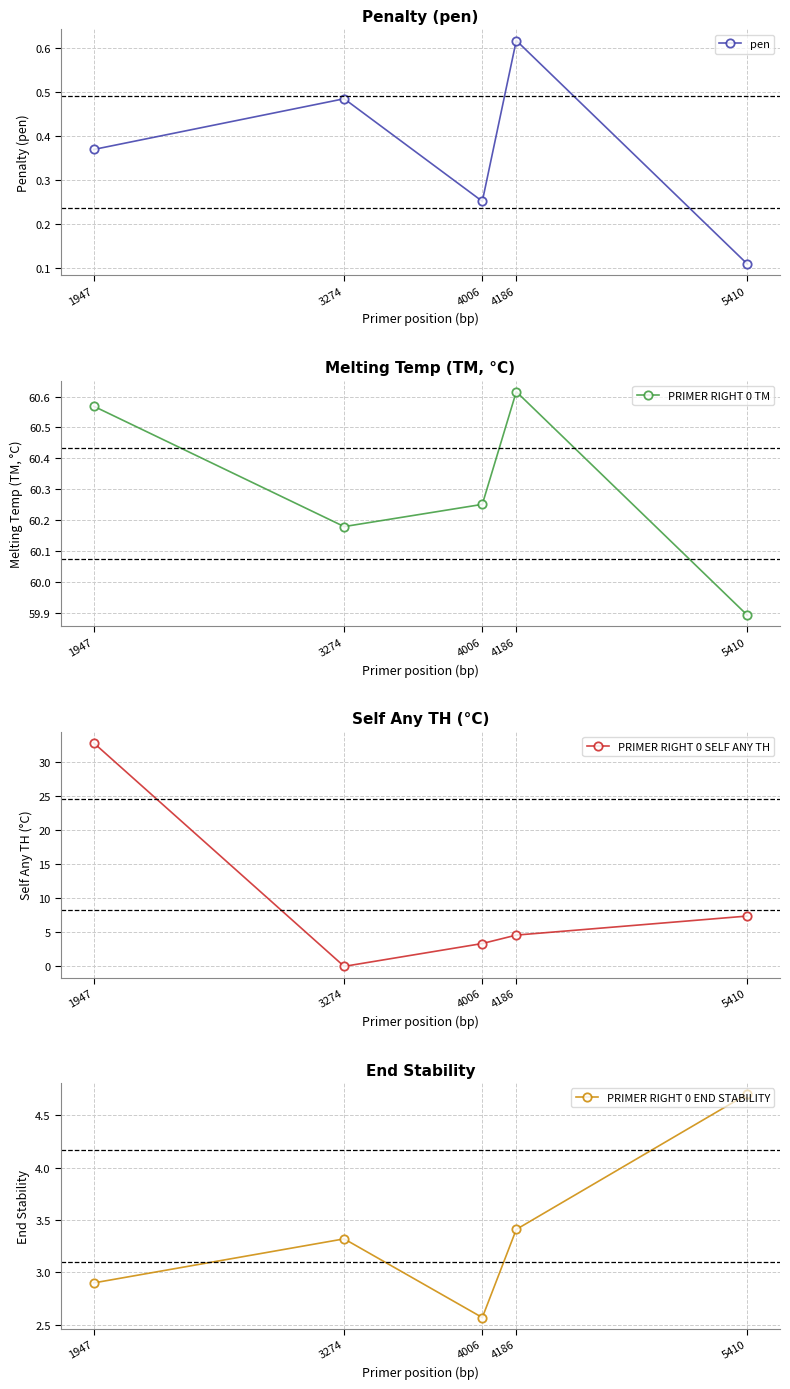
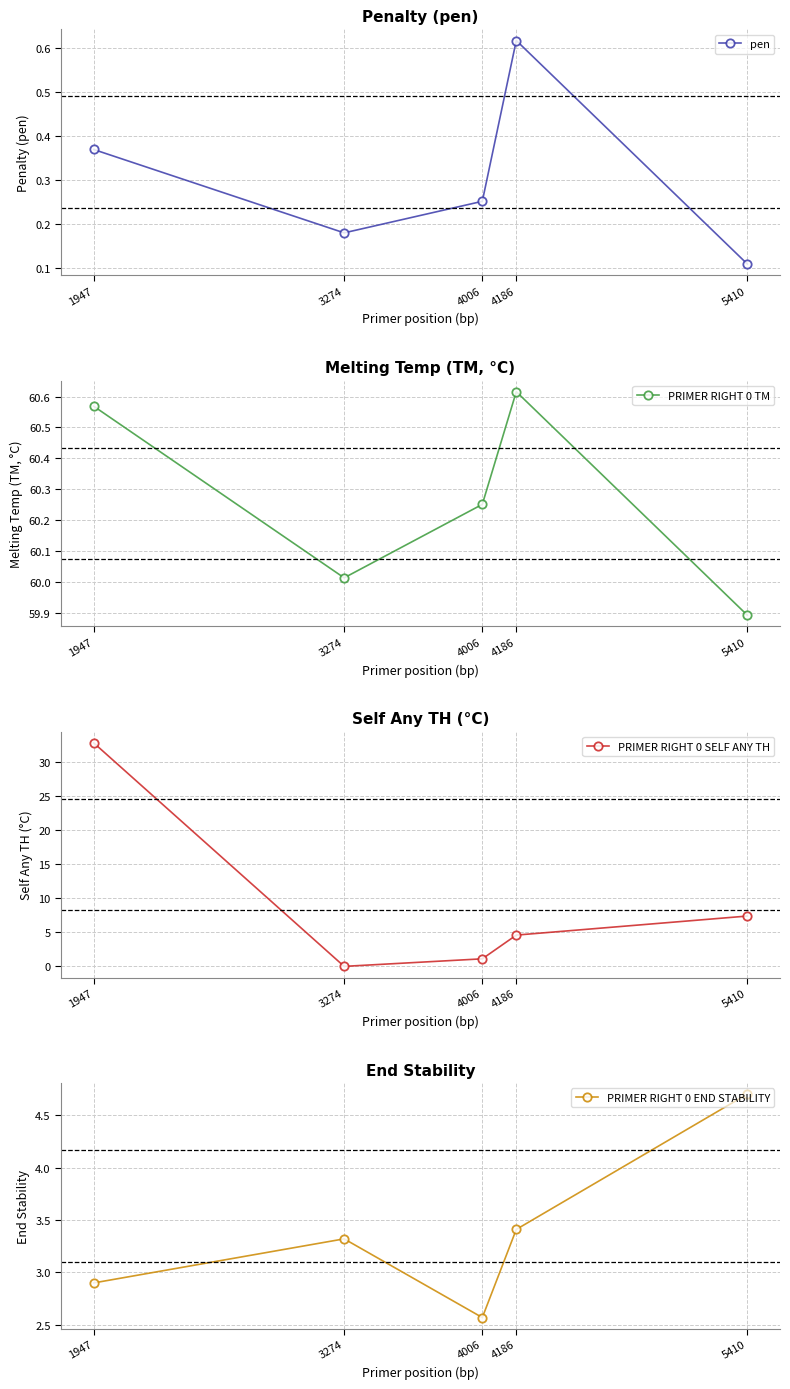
  {
    "Penalty (pen)": {
      "1947": 0.37,
-     "3274": 0.48,
+     "3274": 0.18,
      "4006": 0.25,
      "4186": 0.62,
      "5410": 0.11
    },
    "Melting Temp (TM, °C)": {
      "1947": 60.57,
-     "3274": 60.18,
+     "3274": 60.01,
      "4006": 60.25,
      "4186": 60.62,
      "5410": 59.89
    },
    "Self Any TH (°C)": {
      "1947": 33,
      "3274": 0,
-     "4006": 3,
+     "4006": 1,
      "4186": 5,
      "5410": 7
    },
    "End Stability": {
      "1947": 2.90,
      "3274": 3.32,
      "4006": 2.57,
      "4186": 3.41
    }
  }
